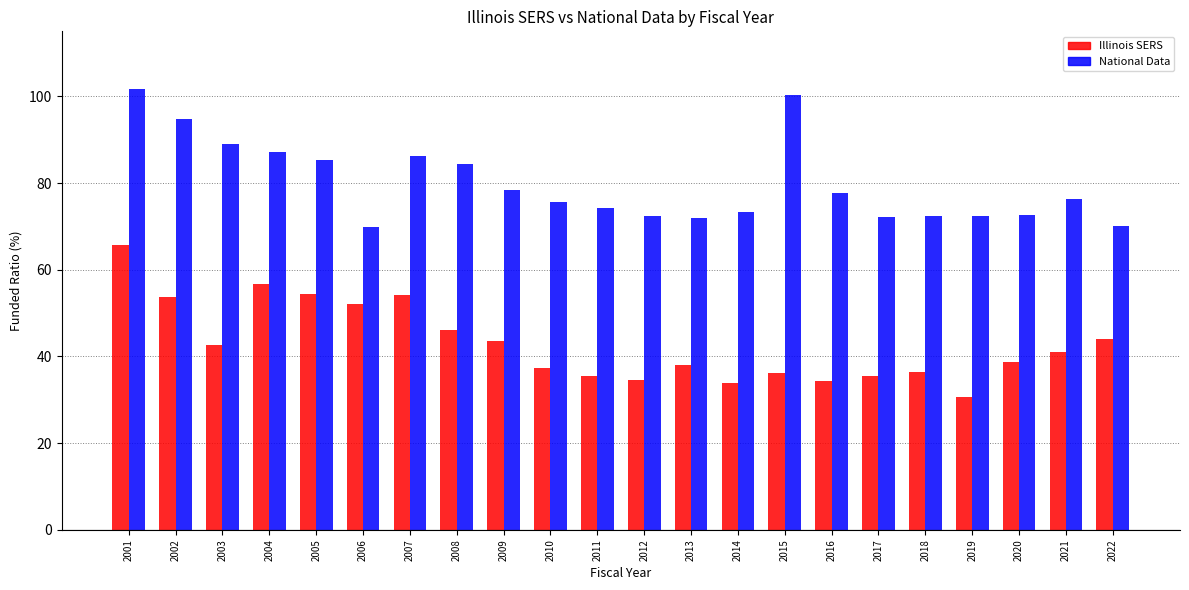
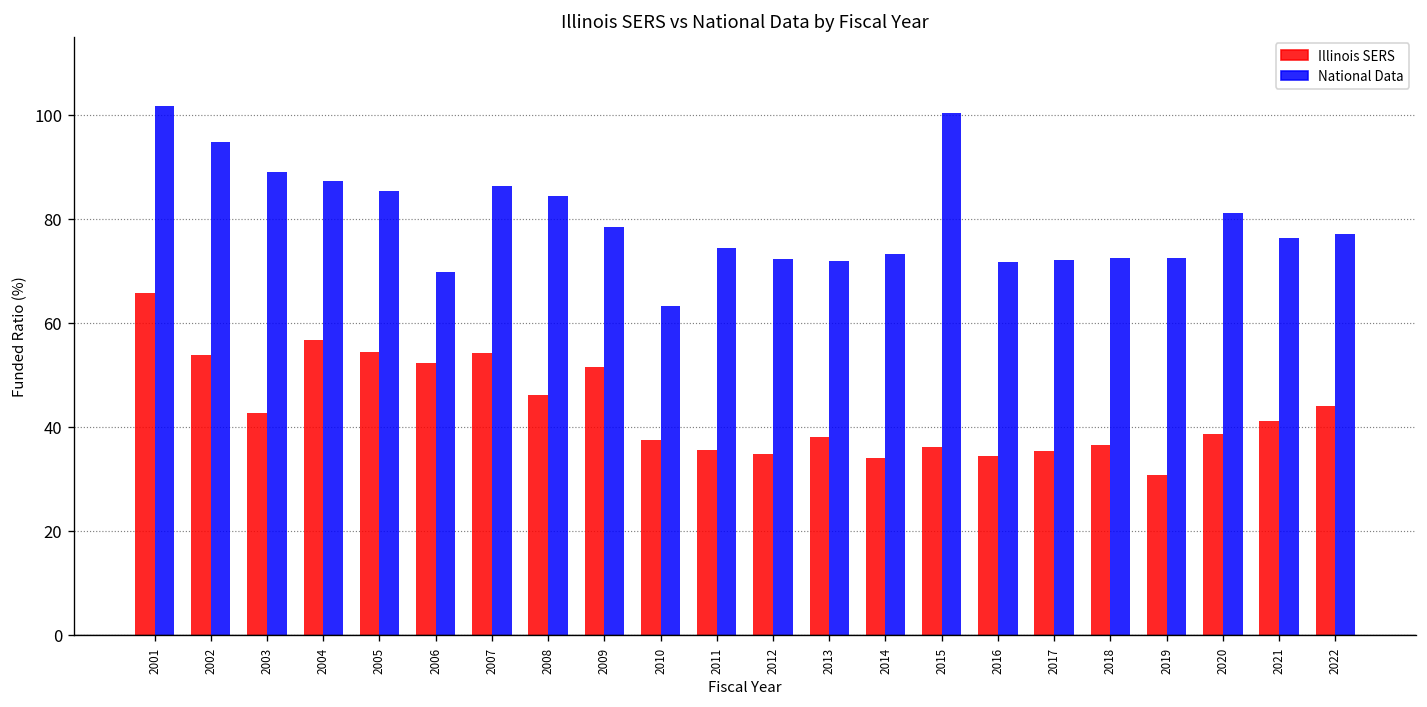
  {
    "Illinois SERS": {
      "2001": 66,
      "2002": 54,
      "2003": 43,
      "2004": 57,
      "2005": 54,
      "2006": 52,
      "2007": 54,
      "2008": 46,
-     "2009": 43,
+     "2009": 52,
      "2010": 37,
      "2011": 36,
      "2012": 35,
      "2013": 38,
      "2014": 34,
      "2015": 36,
      "2016": 34,
      "2017": 35,
      "2018": 36,
      "2019": 31,
      "2020": 39,
      "2021": 41,
      "2022": 44
    },
    "National Data": {
      "2001": 102,
      "2002": 95,
      "2003": 89,
      "2004": 87,
      "2005": 85,
      "2006": 70,
      "2007": 86,
      "2008": 84,
      "2009": 78,
-     "2010": 76,
+     "2010": 63,
      "2011": 74,
      "2012": 72,
      "2013": 72,
      "2014": 73,
      "2015": 100,
-     "2016": 78,
+     "2016": 72,
      "2017": 72,
      "2018": 72,
      "2019": 72,
-     "2020": 73,
+     "2020": 81,
      "2021": 76,
-     "2022": 70
+     "2022": 77
    }
  }
